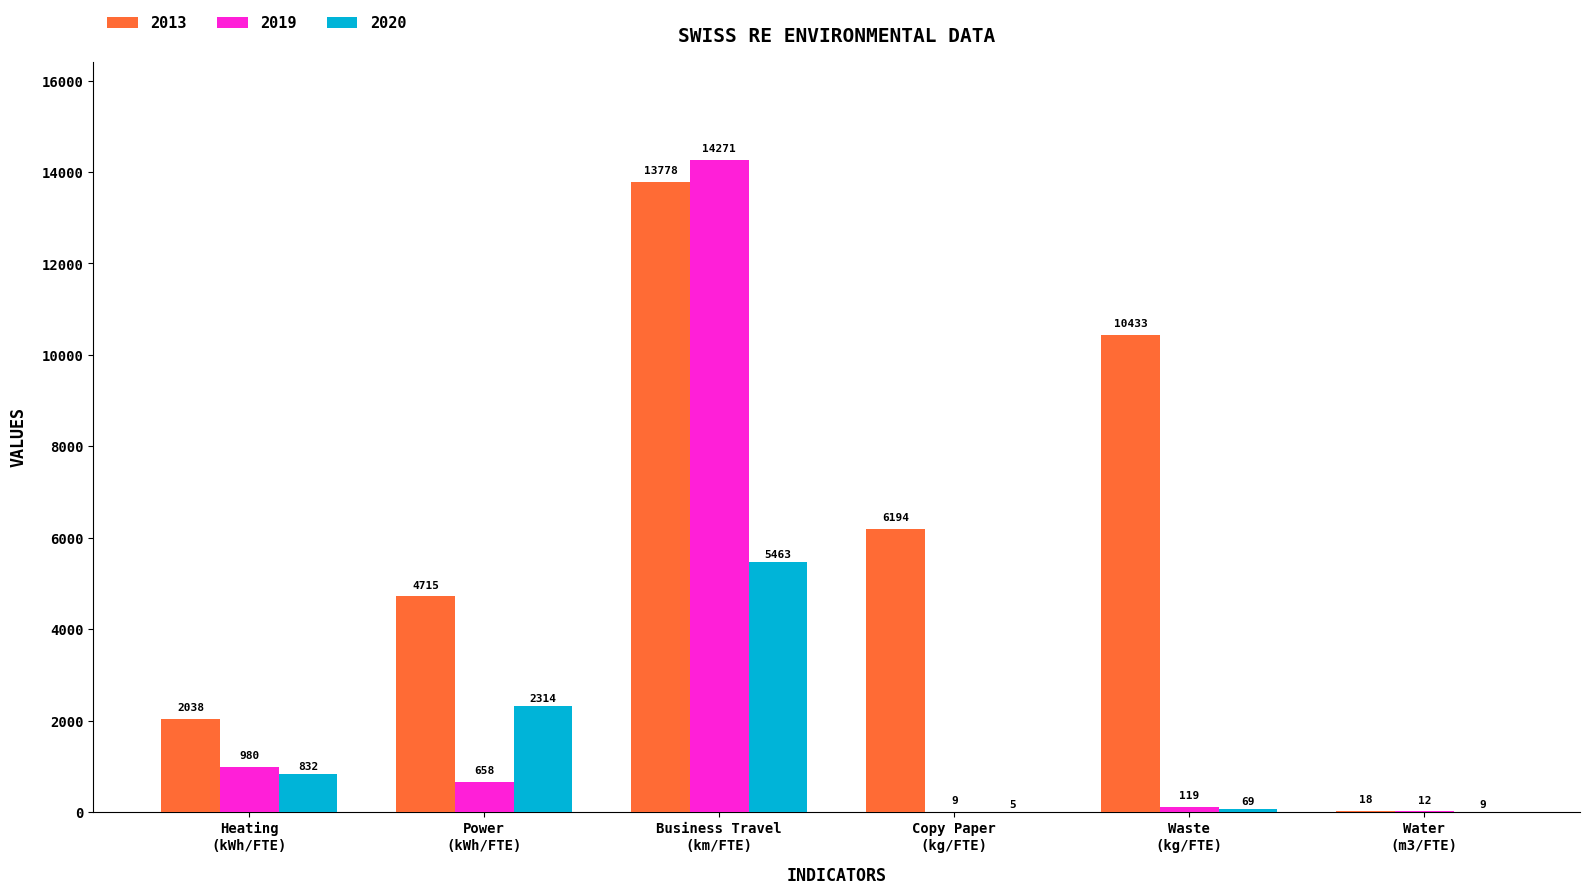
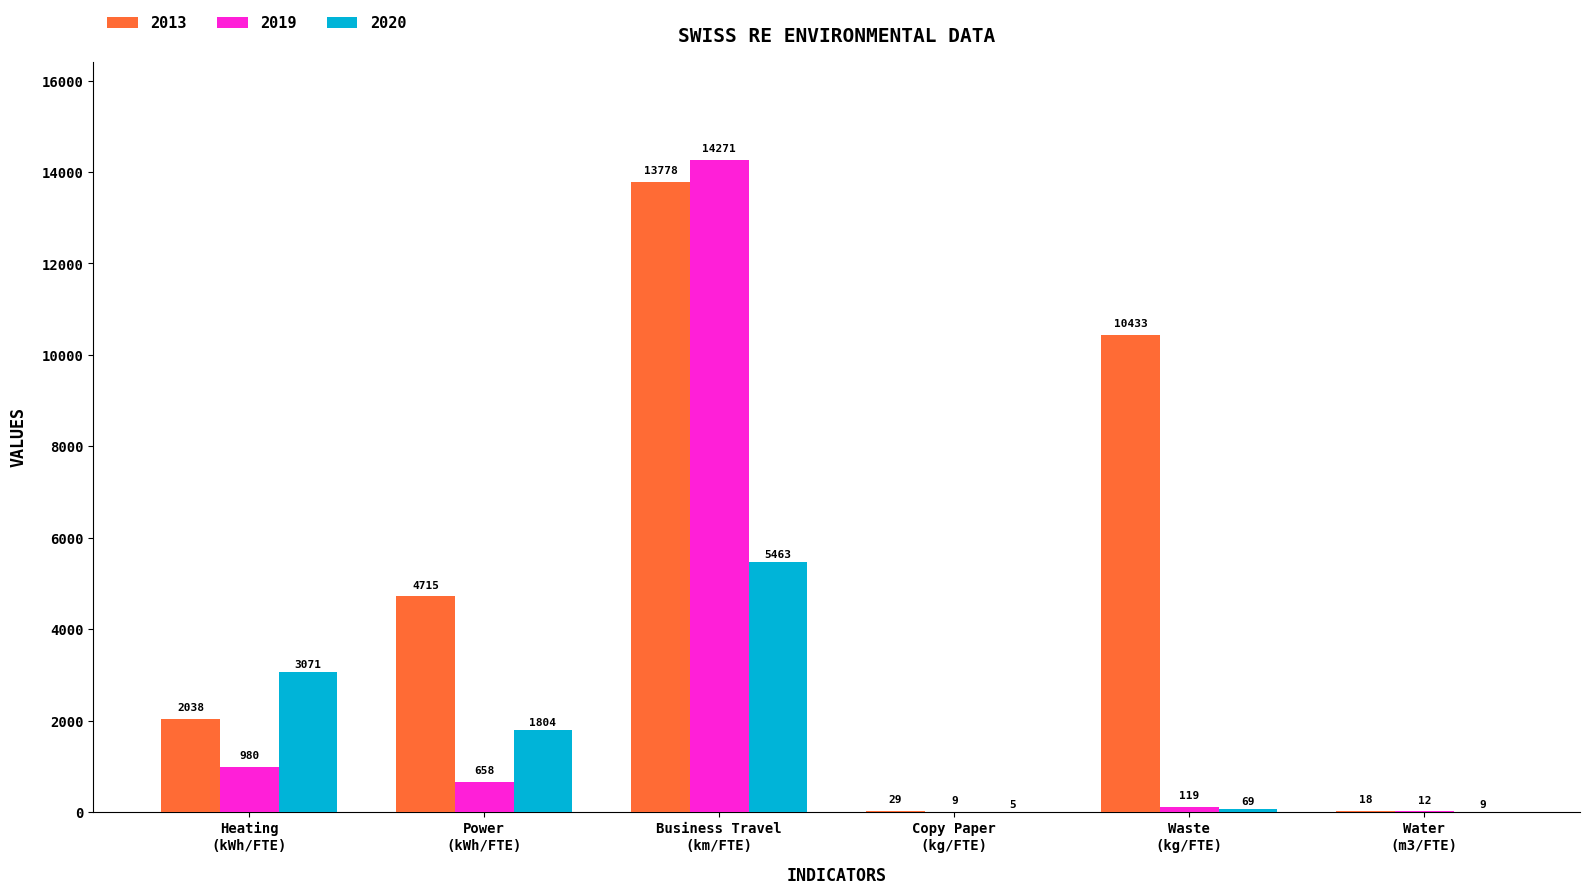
  {
    "2013": {
      "Heating (kWh/FTE)": 2038,
      "Power (kWh/FTE)": 4715,
      "Business Travel (km/FTE)": 13778,
-     "Copy Paper (kg/FTE)": 6194,
+     "Copy Paper (kg/FTE)": 29,
      "Waste (kg/FTE)": 10433,
      "Water (m3/FTE)": 18
    },
    "2019": {
      "Heating (kWh/FTE)": 980,
      "Power (kWh/FTE)": 658,
      "Business Travel (km/FTE)": 14271,
      "Copy Paper (kg/FTE)": 9,
      "Waste (kg/FTE)": 119,
      "Water (m3/FTE)": 12
    },
    "2020": {
-     "Heating (kWh/FTE)": 832,
-     "Power (kWh/FTE)": 2314,
+     "Heating (kWh/FTE)": 3071,
+     "Power (kWh/FTE)": 1804,
      "Business Travel (km/FTE)": 5463,
      "Copy Paper (kg/FTE)": 5,
      "Waste (kg/FTE)": 69,
      "Water (m3/FTE)": 9
    }
  }
